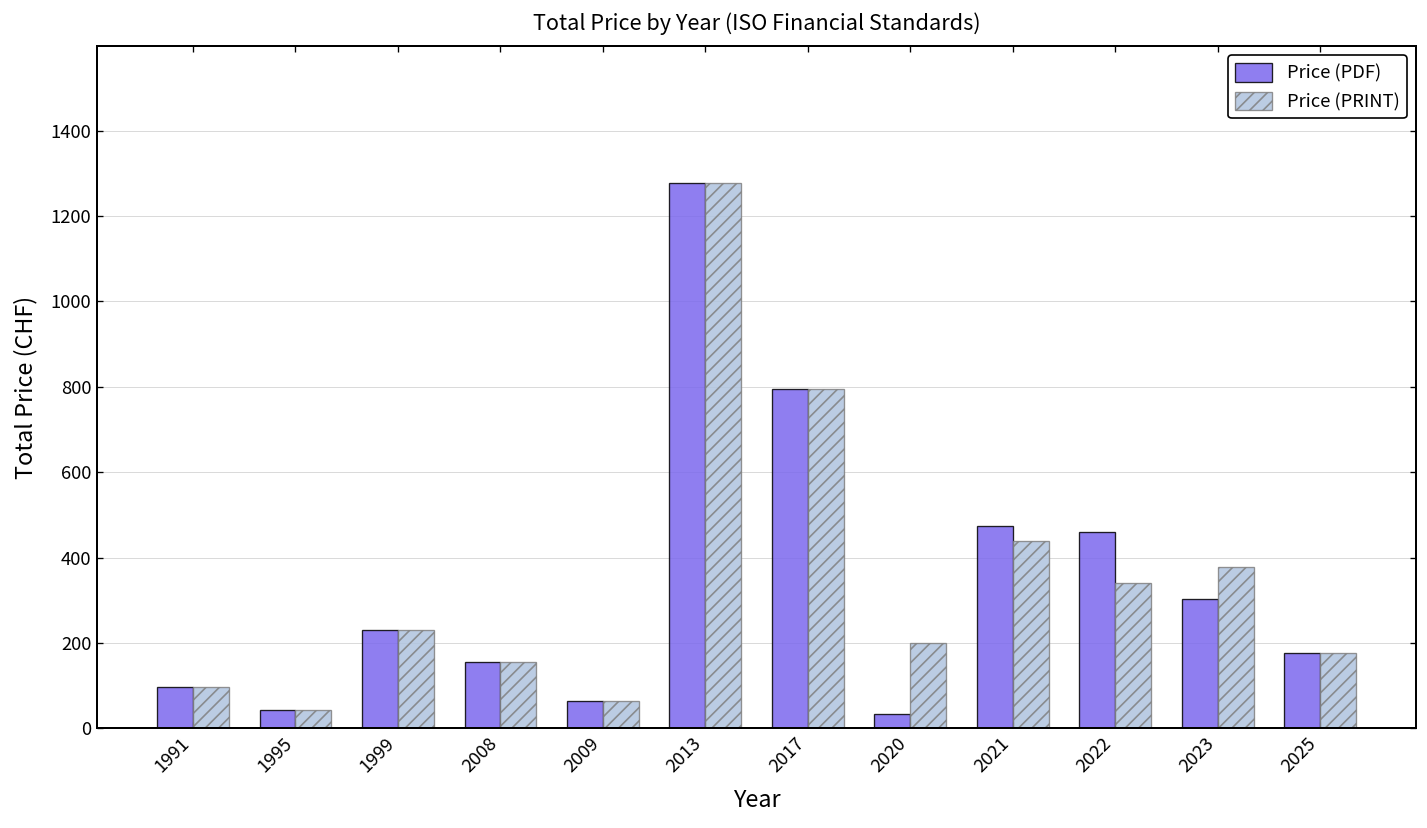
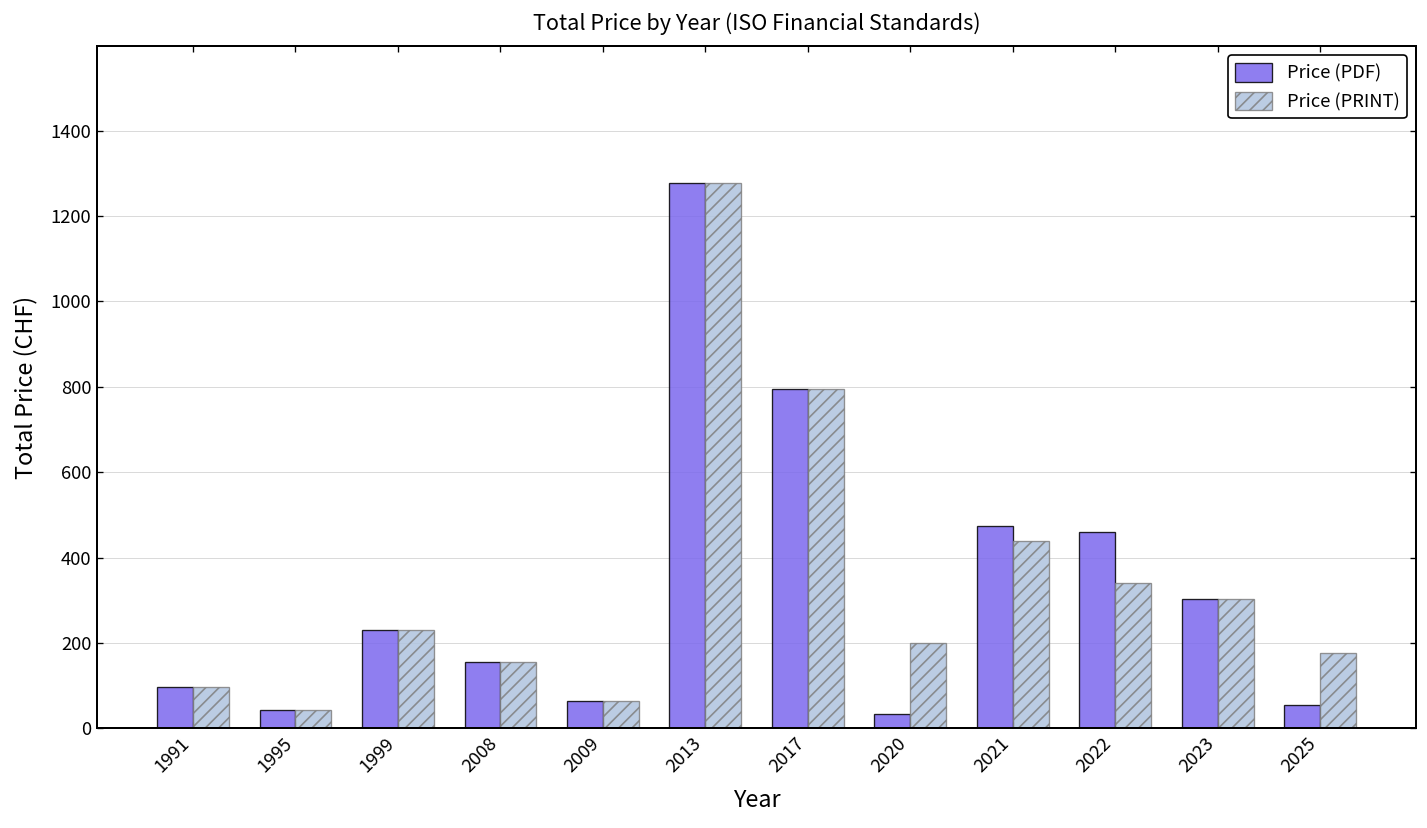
  {
    "Price (PDF)": {
      "1991": 100,
      "1995": 40,
      "1999": 230,
      "2008": 160,
      "2009": 70,
      "2013": 1280,
      "2017": 800,
      "2020": 30,
      "2021": 470,
      "2022": 460,
      "2023": 300,
-     "2025": 180
+     "2025": 60
    },
    "Price (PRINT)": {
      "1991": 100,
      "1995": 40,
      "1999": 230,
      "2008": 160,
      "2009": 70,
      "2013": 1280,
      "2017": 800,
      "2020": 200,
      "2021": 440,
      "2022": 340,
-     "2023": 380,
+     "2023": 300,
      "2025": 180
    }
  }
